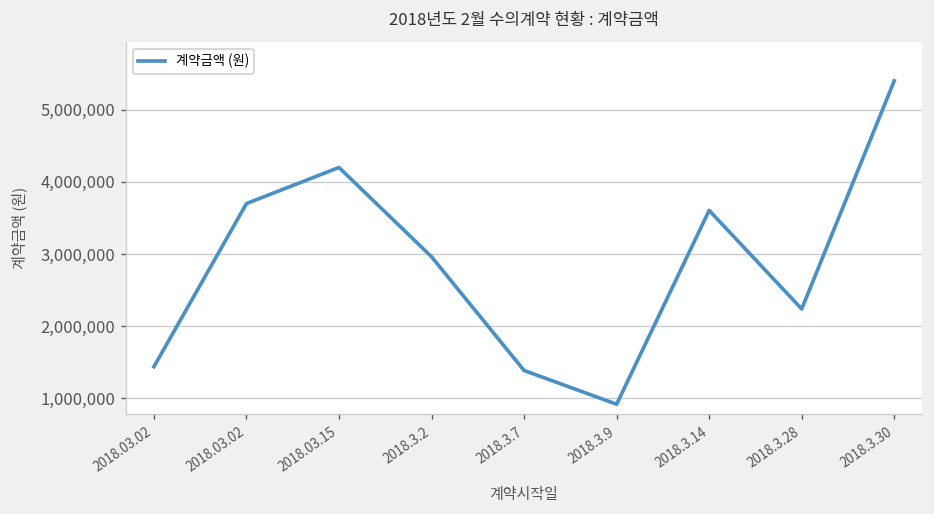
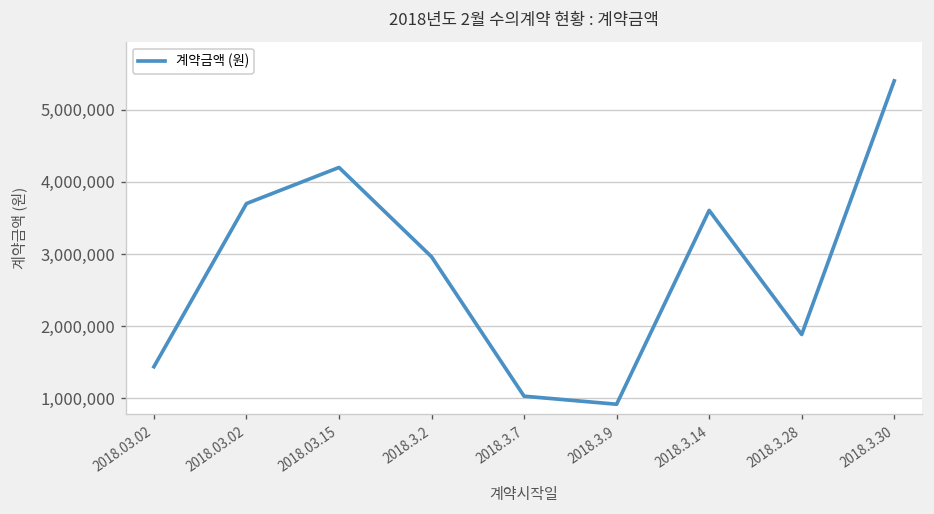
  {
    "2018.03.15": "4,200,000",
    "2018.3.2": "3,000,000",
-   "2018.3.7": "1,400,000",
+   "2018.3.7": "1,000,000",
    "2018.3.9": "900,000",
    "2018.3.14": "3,600,000",
-   "2018.3.28": "2,200,000",
+   "2018.3.28": "1,900,000",
    "2018.3.30": "5,400,000"
  }
